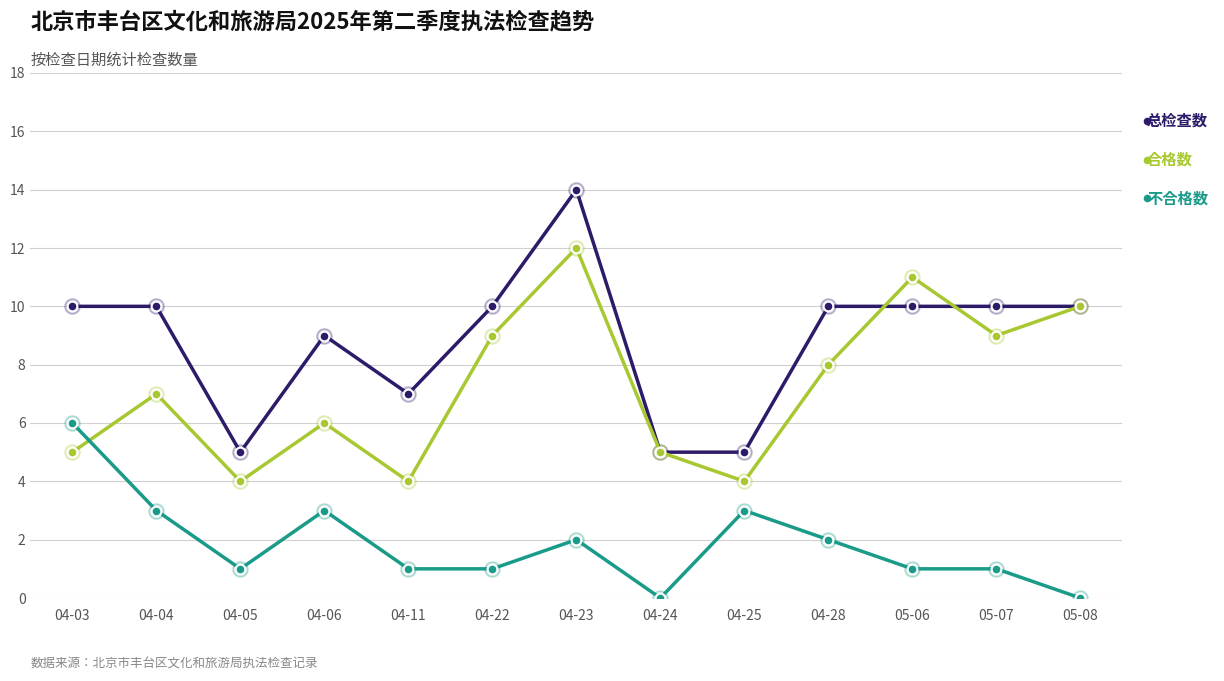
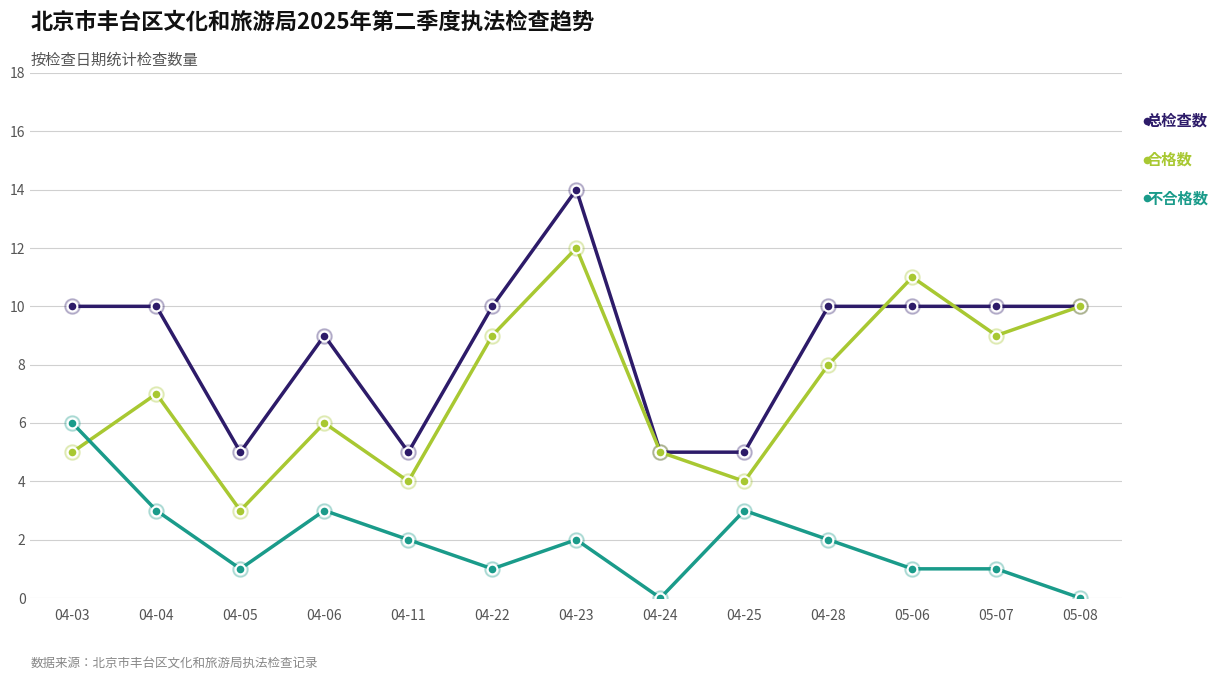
  {
    "总检查数": {
      "04-03": 10,
      "04-04": 10,
      "04-05": 5,
      "04-06": 9,
-     "04-11": 7,
+     "04-11": 5,
      "04-22": 10,
      "04-23": 14,
      "04-25": 5,
      "04-28": 10,
      "05-06": 10,
      "05-07": 10
    },
    "合格数": {
      "04-03": 5,
      "04-04": 7,
-     "04-05": 4,
+     "04-05": 3,
      "04-06": 6,
      "04-11": 4,
      "04-22": 9,
      "04-23": 12,
      "04-25": 4,
      "04-28": 8,
      "05-06": 11,
      "05-07": 9
    },
    "不合格数": {
      "04-03": 6,
      "04-04": 3,
      "04-05": 1,
      "04-06": 3,
-     "04-11": 1,
+     "04-11": 2,
      "04-22": 1,
      "04-23": 2,
      "04-24": 0,
      "04-25": 3,
      "04-28": 2,
      "05-06": 1,
      "05-07": 1,
      "05-08": 0
    }
  }
